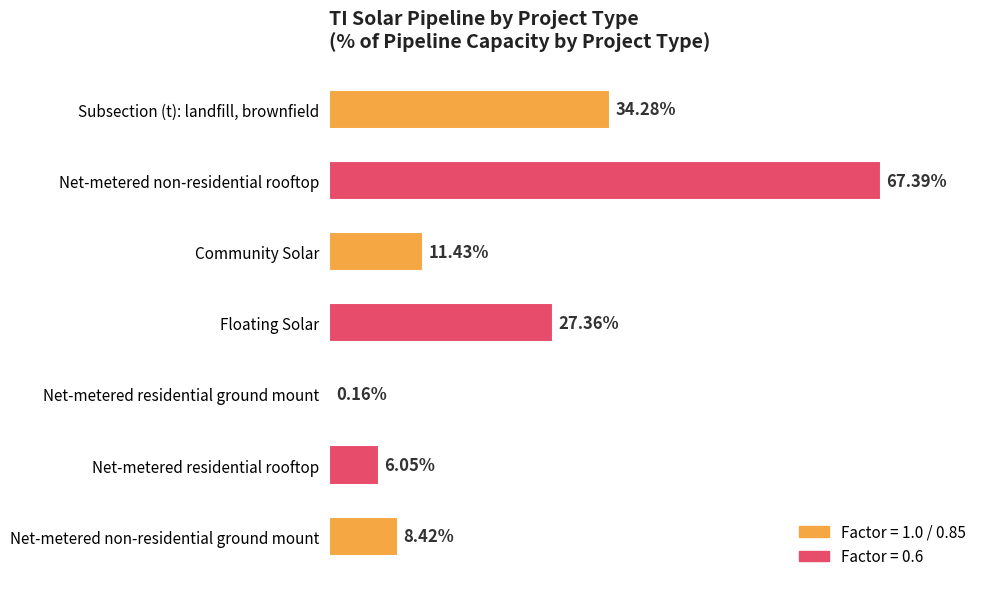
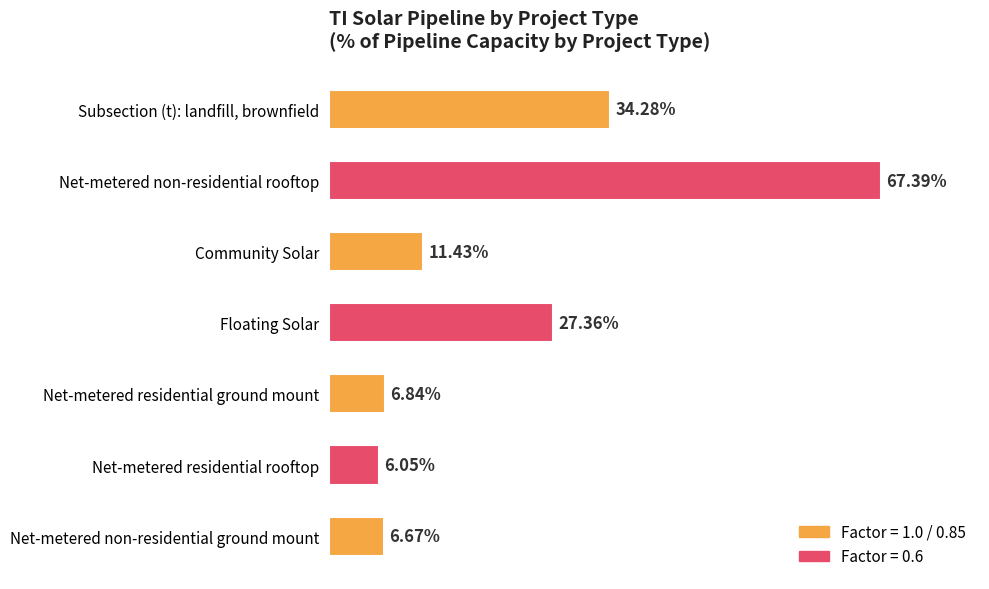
  {
    "Subsection (t): landfill, brownfield": "34.28%",
    "Net-metered non-residential rooftop": "67.39%",
    "Community Solar": "11.43%",
    "Floating Solar": "27.36%",
-   "Net-metered residential ground mount": "0.16%",
+   "Net-metered residential ground mount": "6.84%",
    "Net-metered residential rooftop": "6.05%",
-   "Net-metered non-residential ground mount": "8.42%"
+   "Net-metered non-residential ground mount": "6.67%"
  }
